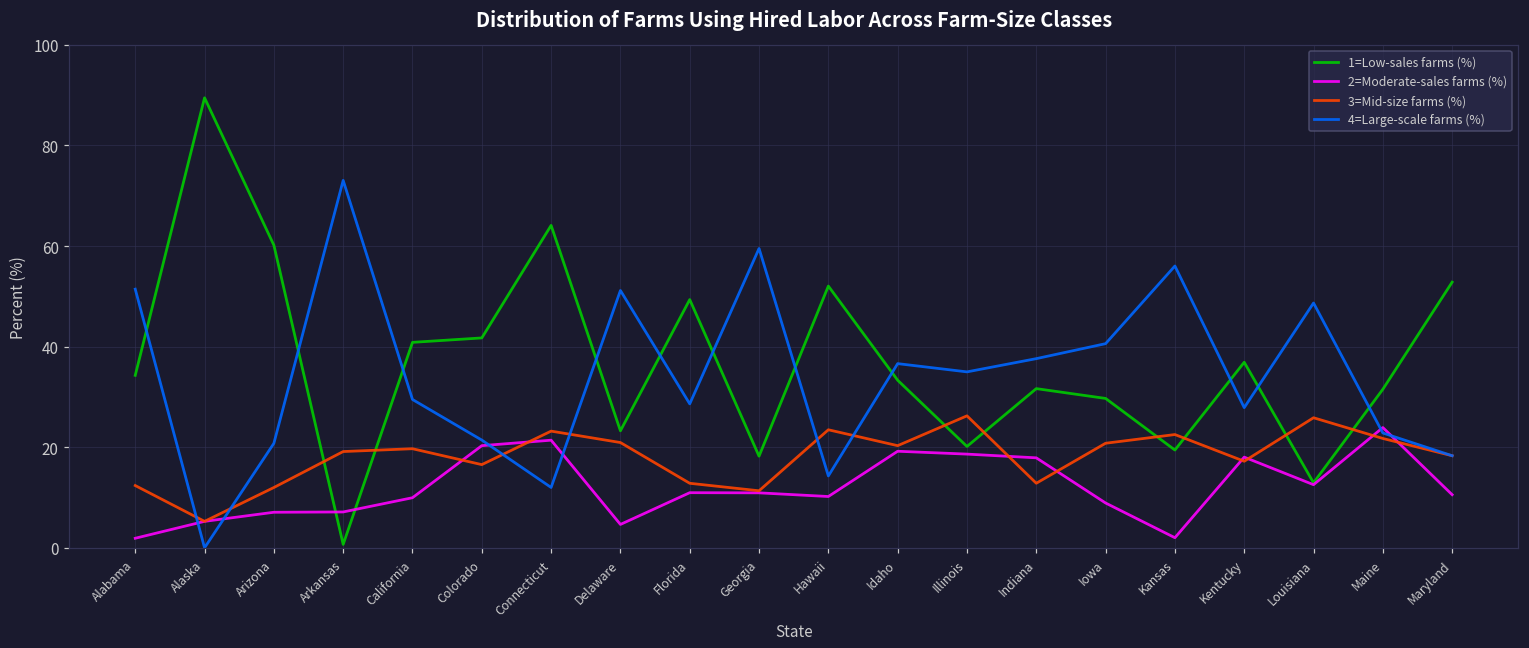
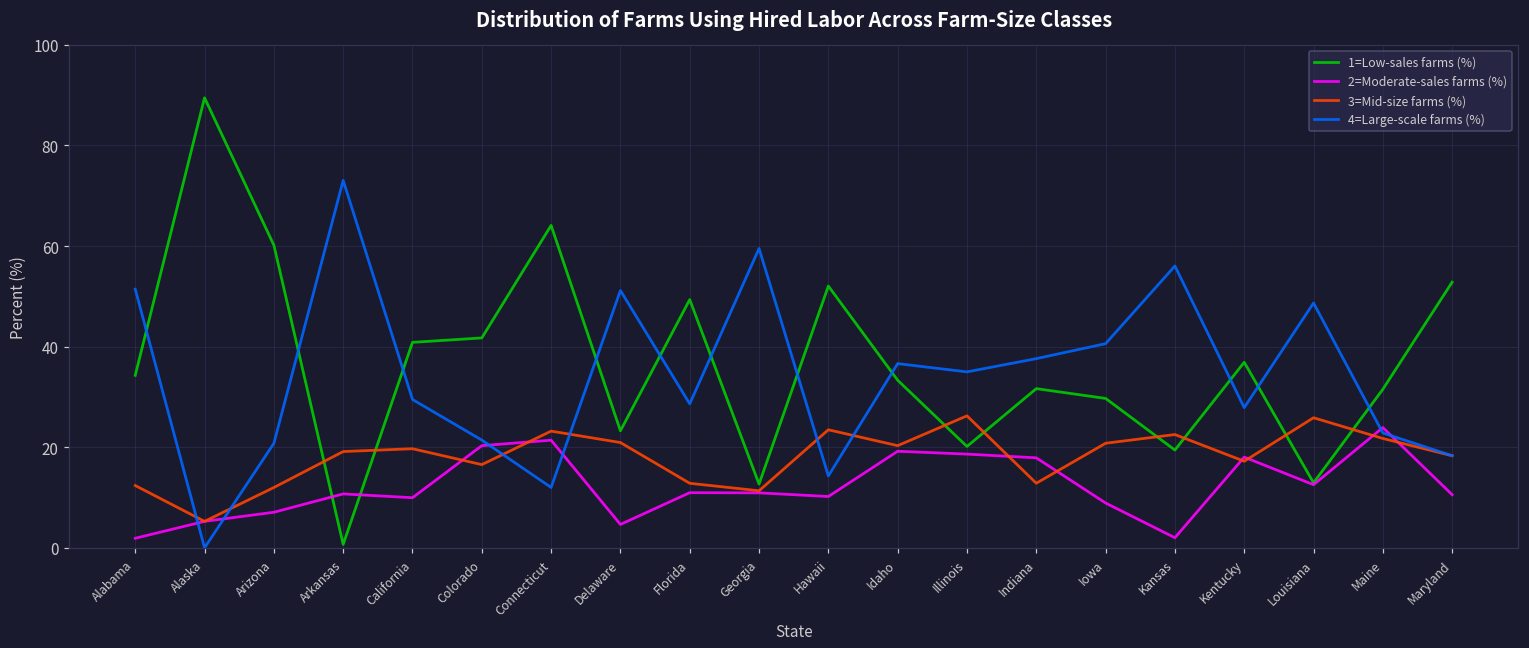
  {
    "1=Low-sales farms (%)": {
      "Alabama": 34,
      "Alaska": 89,
      "Arizona": 60,
      "Arkansas": 1,
      "California": 41,
      "Colorado": 42,
      "Connecticut": 64,
      "Delaware": 23,
      "Florida": 49,
-     "Georgia": 18,
+     "Georgia": 13,
      "Hawaii": 52,
      "Idaho": 33,
      "Illinois": 20,
      "Indiana": 32,
      "Iowa": 30,
      "Kansas": 19,
      "Kentucky": 37,
      "Maine": 32,
      "Maryland": 53
    },
    "2=Moderate-sales farms (%)": {
      "Alabama": 2,
      "Arizona": 7,
-     "Arkansas": 7,
+     "Arkansas": 11,
      "California": 10,
      "Colorado": 20,
      "Connecticut": 21,
      "Delaware": 5,
      "Florida": 11,
      "Hawaii": 10,
      "Idaho": 19,
      "Illinois": 19,
      "Indiana": 18,
      "Iowa": 9,
      "Kansas": 2,
      "Kentucky": 18,
      "Maine": 24,
      "Maryland": 11
    },
    "3=Mid-size farms (%)": {
      "Alabama": 12,
      "Arizona": 12,
      "Arkansas": 19,
      "California": 20,
      "Colorado": 17,
      "Connecticut": 23,
      "Delaware": 21,
      "Florida": 13,
      "Hawaii": 23,
      "Idaho": 20,
      "Illinois": 26,
      "Indiana": 13,
      "Iowa": 21,
      "Kansas": 23,
      "Kentucky": 17,
      "Louisiana": 26,
      "Maine": 22
    },
    "4=Large-scale farms (%)": {
      "Alabama": 51,
      "Alaska": 0,
      "Arizona": 21,
      "Arkansas": 73,
      "California": 29,
      "Colorado": 21,
      "Connecticut": 12,
      "Delaware": 51,
      "Florida": 29,
      "Georgia": 60,
      "Hawaii": 14,
      "Idaho": 37,
      "Illinois": 35,
      "Indiana": 38,
      "Iowa": 41,
      "Kansas": 56,
      "Kentucky": 28,
      "Louisiana": 49,
      "Maine": 23
    }
  }
